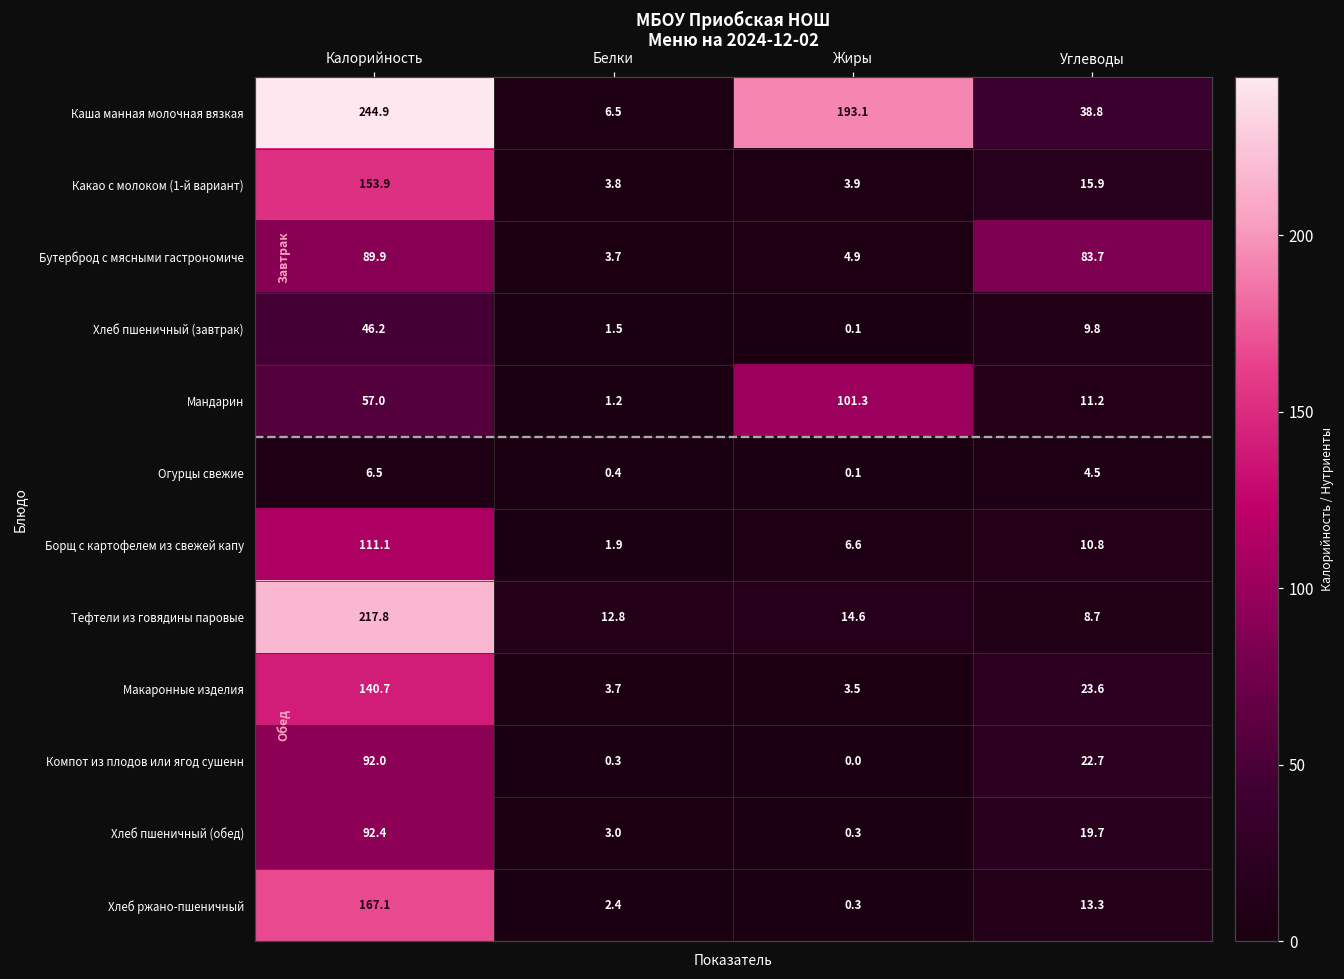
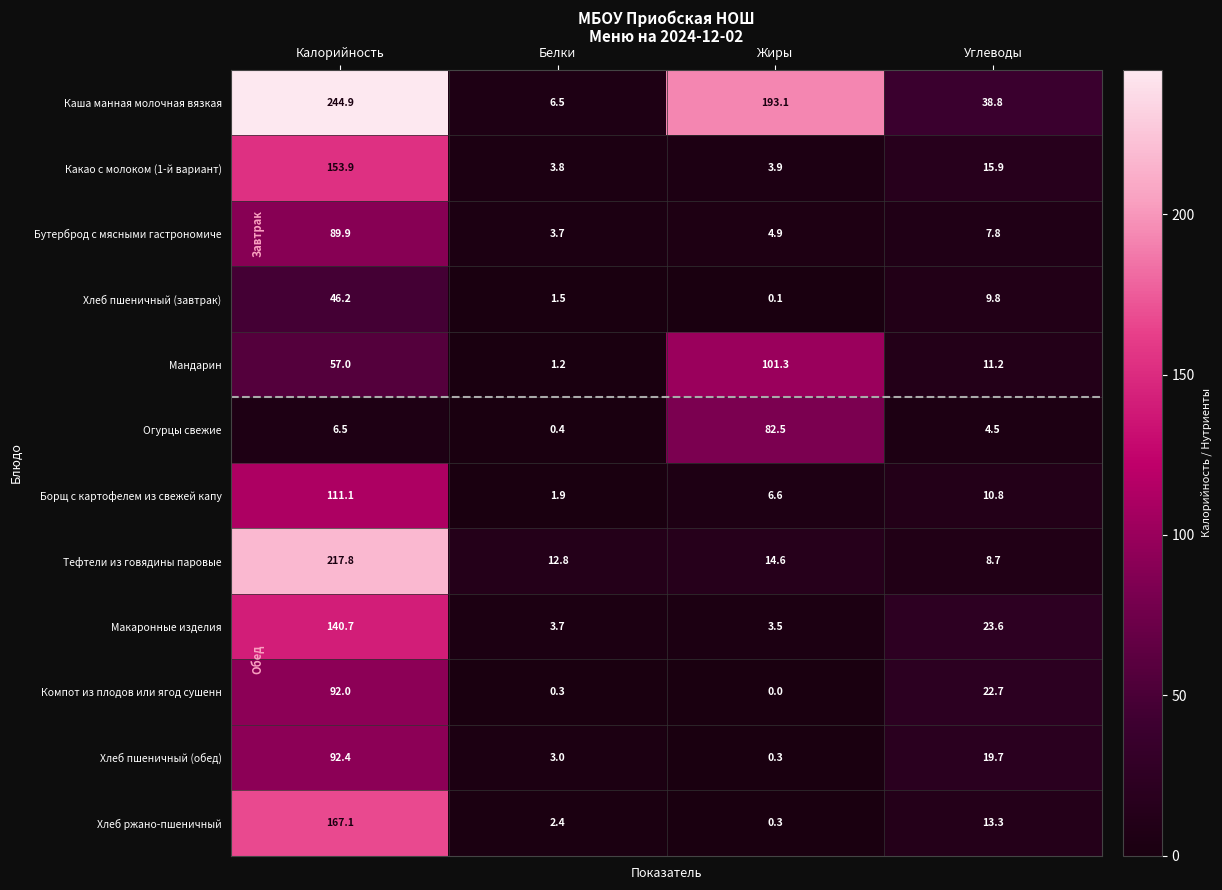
  {
    "Каша манная молочная вязкая": {
      "Калорийность": 244.9,
      "Белки": 6.5,
      "Жиры": 193.1,
      "Углеводы": 38.8
    },
    "Какао с молоком (1-й вариант)": {
      "Калорийность": 153.9,
      "Белки": 3.8,
      "Жиры": 3.9,
      "Углеводы": 15.9
    },
    "Бутерброд с мясными гастрономиче": {
      "Белки": 3.7,
      "Жиры": 4.9,
-     "Углеводы": 83.7
+     "Углеводы": 7.8
    },
    "Хлеб пшеничный (завтрак)": {
      "Калорийность": 46.2,
      "Белки": 1.5,
      "Жиры": 0.1,
      "Углеводы": 9.8
    },
    "Мандарин": {
      "Калорийность": 57.0,
      "Белки": 1.2,
      "Жиры": 101.3,
      "Углеводы": 11.2
    },
    "Огурцы свежие": {
      "Калорийность": 6.5,
      "Белки": 0.4,
-     "Жиры": 0.1,
+     "Жиры": 82.5,
      "Углеводы": 4.5
    },
    "Борщ с картофелем из свежей капу": {
      "Калорийность": 111.1,
      "Белки": 1.9,
      "Жиры": 6.6,
      "Углеводы": 10.8
    },
    "Тефтели из говядины паровые": {
      "Калорийность": 217.8,
      "Белки": 12.8,
      "Жиры": 14.6,
      "Углеводы": 8.7
    },
    "Макаронные изделия": {
      "Калорийность": 140.7,
      "Белки": 3.7,
      "Жиры": 3.5,
      "Углеводы": 23.6
    },
    "Компот из плодов или ягод сушенн": {
      "Белки": 0.3,
      "Жиры": 0.0,
      "Углеводы": 22.7
    },
    "Хлеб пшеничный (обед)": {
      "Калорийность": 92.4,
      "Белки": 3.0,
      "Жиры": 0.3,
      "Углеводы": 19.7
    },
    "Хлеб ржано-пшеничный": {
      "Калорийность": 167.1,
      "Белки": 2.4,
      "Жиры": 0.3,
      "Углеводы": 13.3
    }
  }
